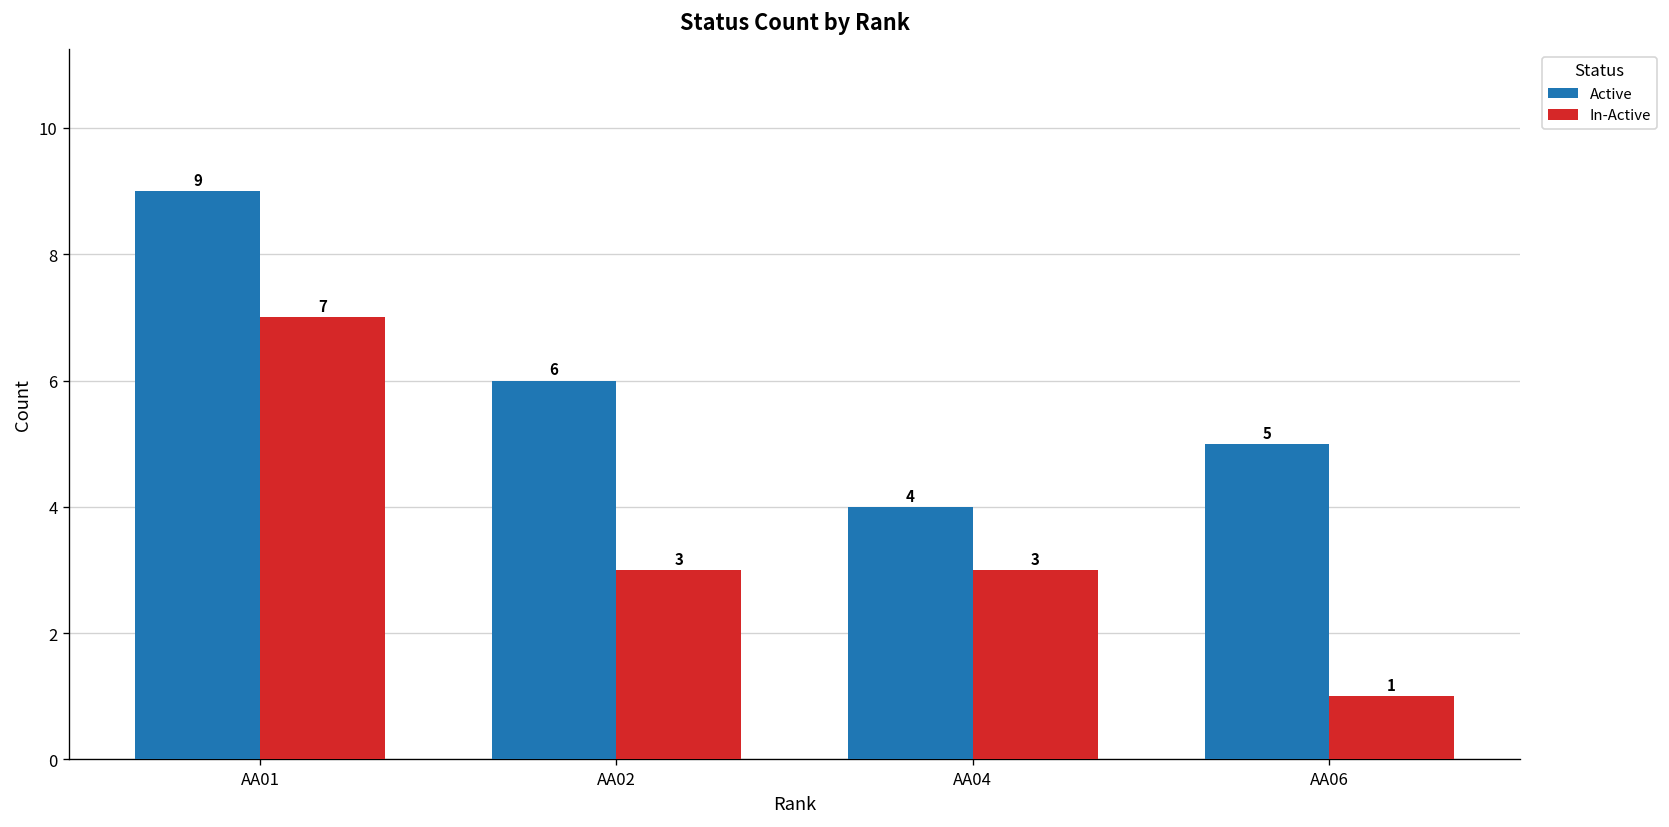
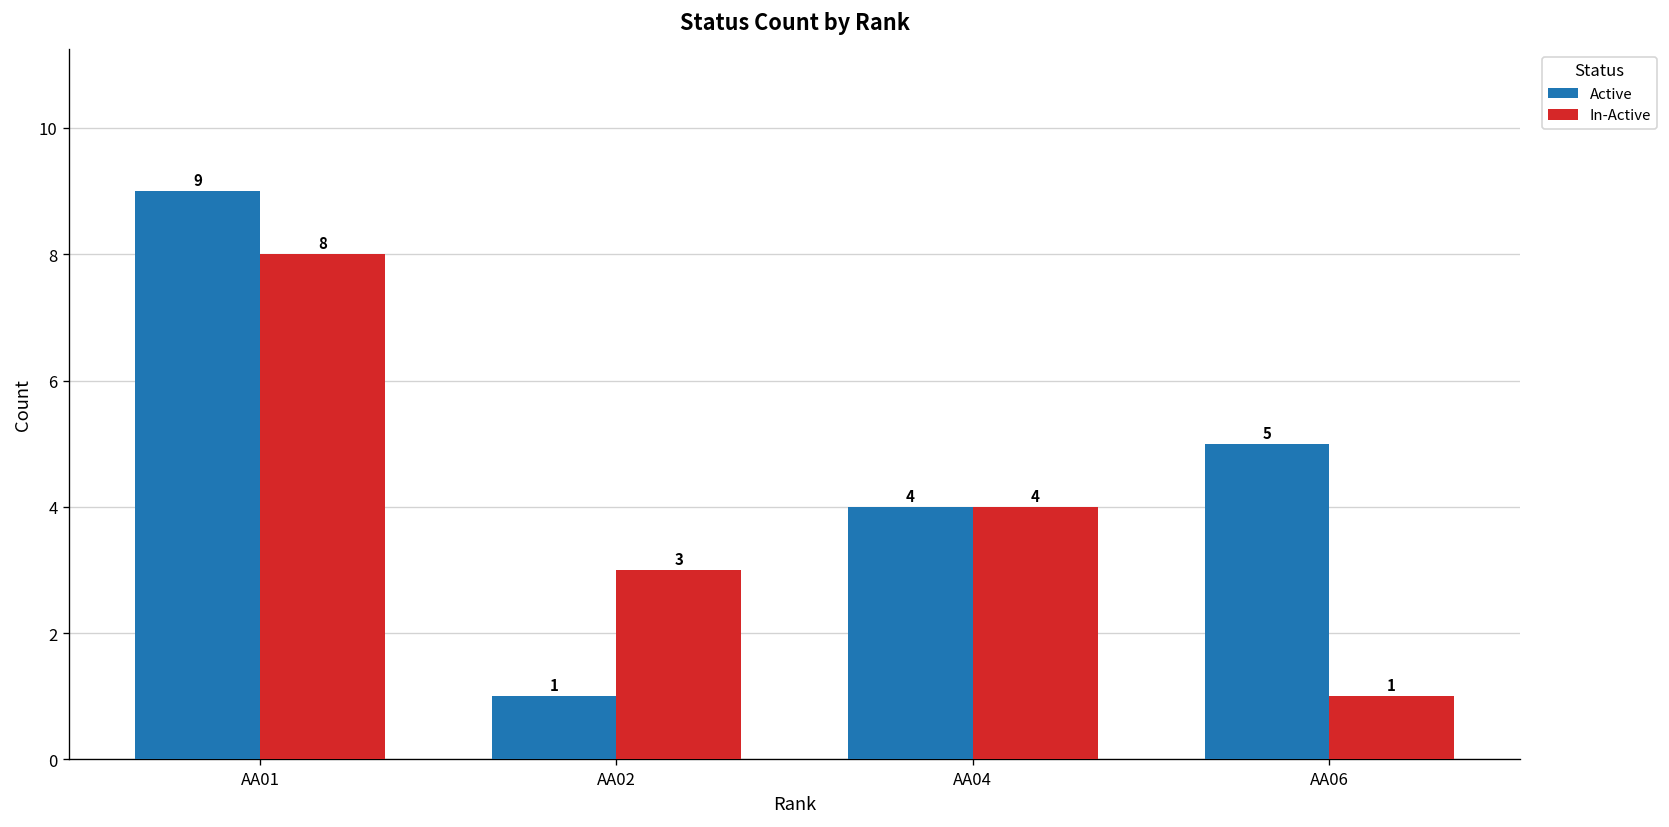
  {
    "Active": {
      "AA01": 9,
-     "AA02": 6,
+     "AA02": 1,
      "AA04": 4,
      "AA06": 5
    },
    "In-Active": {
-     "AA01": 7,
+     "AA01": 8,
      "AA02": 3,
-     "AA04": 3,
+     "AA04": 4,
      "AA06": 1
    }
  }
